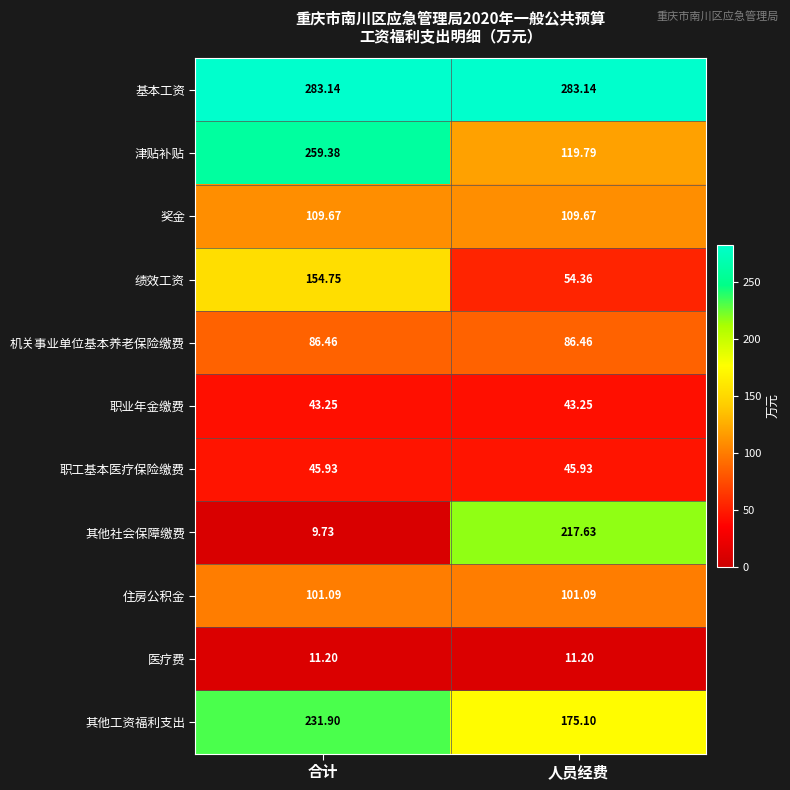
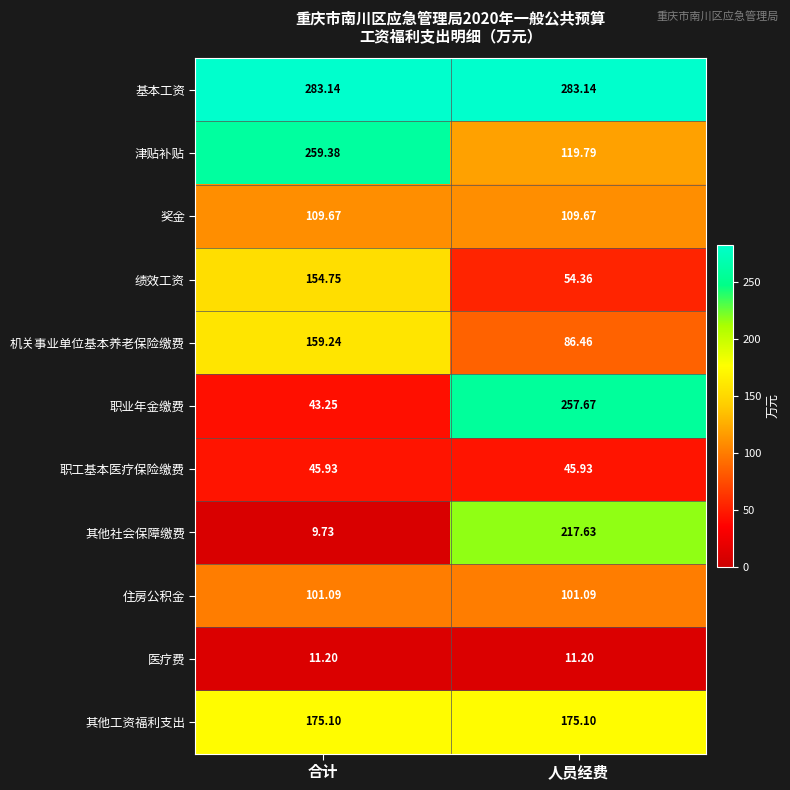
  {
    "基本工资": {
      "合计": 283.14,
      "人员经费": 283.14
    },
    "津贴补贴": {
      "合计": 259.38,
      "人员经费": 119.79
    },
    "奖金": {
      "合计": 109.67,
      "人员经费": 109.67
    },
    "绩效工资": {
      "合计": 154.75,
      "人员经费": 54.36
    },
    "机关事业单位基本养老保险缴费": {
-     "合计": 86.46,
+     "合计": 159.24,
      "人员经费": 86.46
    },
    "职业年金缴费": {
      "合计": 43.25,
-     "人员经费": 43.25
+     "人员经费": 257.67
    },
    "职工基本医疗保险缴费": {
      "合计": 45.93,
      "人员经费": 45.93
    },
    "其他社会保障缴费": {
      "合计": 9.73,
      "人员经费": 217.63
    },
    "住房公积金": {
      "合计": 101.09,
      "人员经费": 101.09
    },
    "医疗费": {
      "合计": 11.20,
      "人员经费": 11.20
    },
    "其他工资福利支出": {
-     "合计": 231.90,
+     "合计": 175.10,
      "人员经费": 175.10
    }
  }
